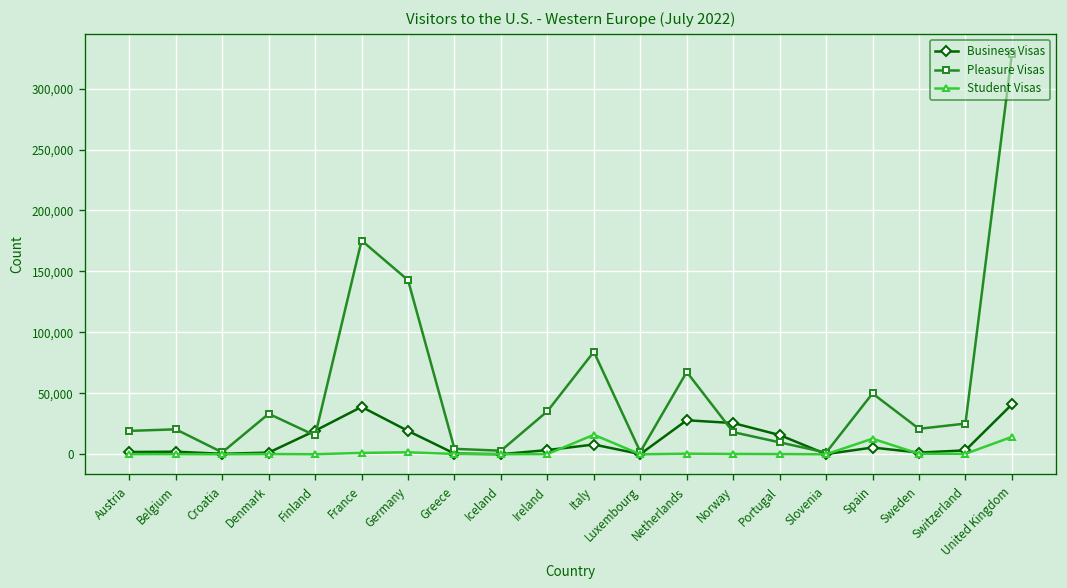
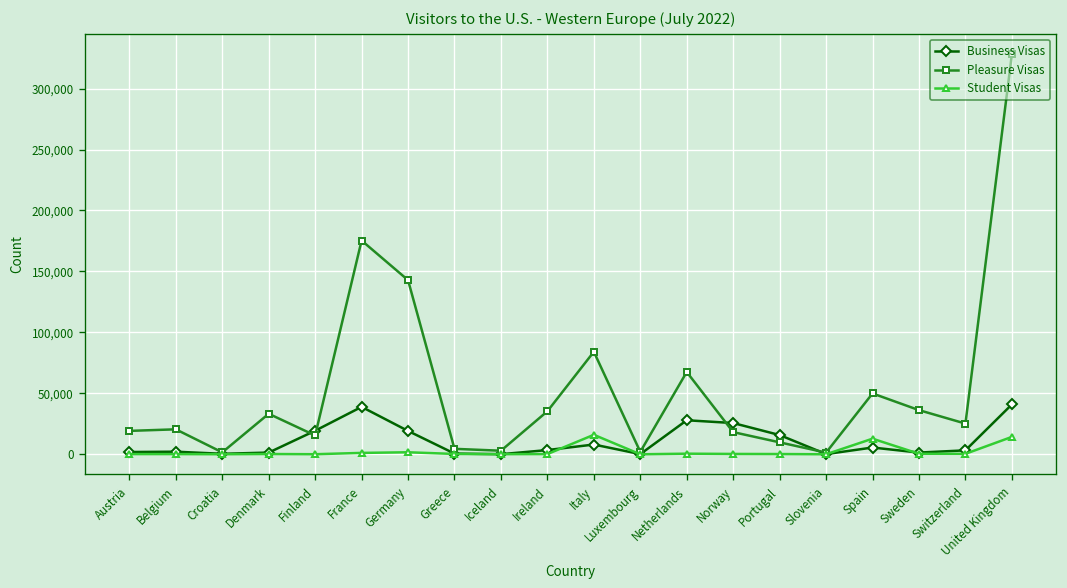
  {
    "Business Visas": {
      "Finland": "19,000",
      "France": "39,000",
      "Germany": "19,000",
      "Ireland": "3,000",
      "Italy": "8,000",
      "Netherlands": "28,000",
      "Norway": "26,000",
      "Portugal": "16,000",
      "Spain": "6,000",
      "Switzerland": "3,000",
      "United Kingdom": "41,000"
    },
    "Pleasure Visas": {
      "Austria": "19,000",
      "Belgium": "20,000",
      "Denmark": "33,000",
      "Finland": "15,000",
      "France": "175,000",
      "Germany": "143,000",
      "Greece": "4,000",
      "Iceland": "3,000",
      "Ireland": "35,000",
      "Italy": "84,000",
      "Netherlands": "68,000",
      "Norway": "18,000",
      "Portugal": "10,000",
      "Spain": "50,000",
-     "Sweden": "21,000",
+     "Sweden": "36,000",
      "Switzerland": "25,000"
    },
    "Student Visas": {
      "Finland": "0",
      "France": "1,000",
      "Germany": "2,000",
      "Ireland": "0",
      "Italy": "16,000",
      "Netherlands": "1,000",
      "Norway": "0",
      "Portugal": "0",
      "Spain": "13,000",
      "Switzerland": "0",
      "United Kingdom": "14,000"
    }
  }
